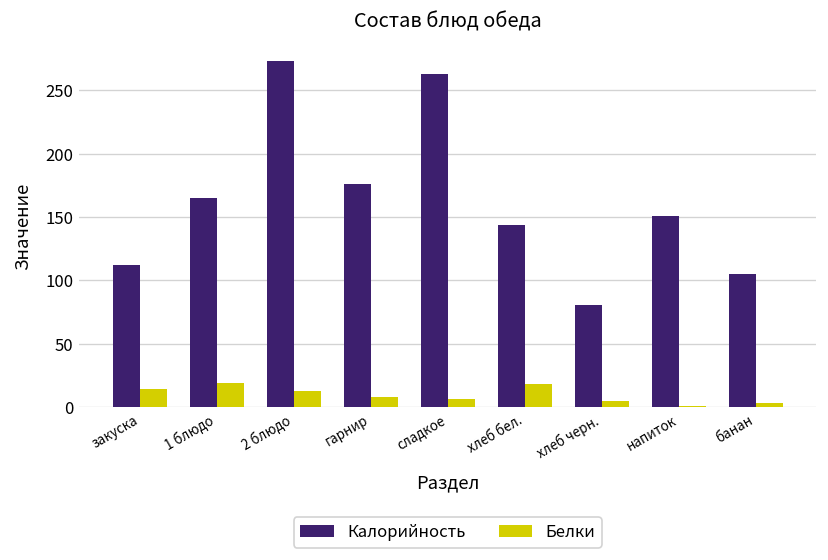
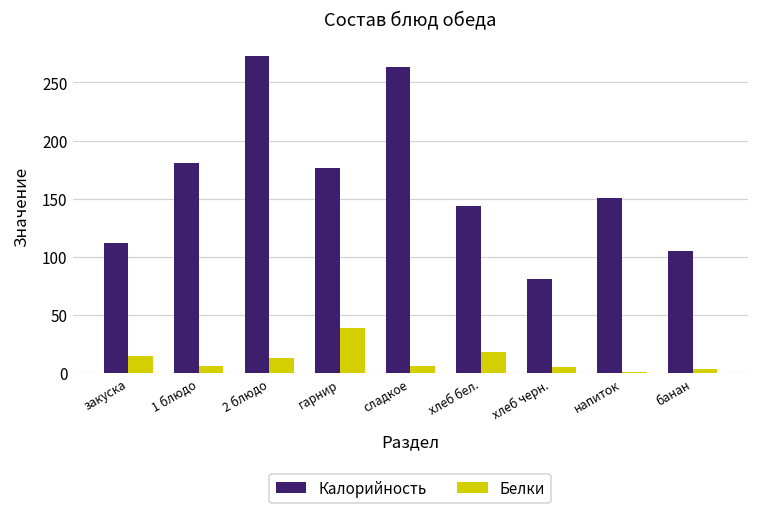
  {
    "Калорийность": {
      "закуска": 112,
-     "1 блюдо": 165,
+     "1 блюдо": 181,
      "2 блюдо": 273,
      "гарнир": 176,
      "сладкое": 263,
      "хлеб бел.": 144,
      "хлеб черн.": 81,
      "напиток": 151,
      "банан": 105
    },
    "Белки": {
      "закуска": 14,
-     "1 блюдо": 19,
+     "1 блюдо": 6,
      "2 блюдо": 13,
-     "гарнир": 8,
+     "гарнир": 39,
      "сладкое": 6,
      "хлеб бел.": 18,
      "хлеб черн.": 5,
      "банан": 3
    }
  }
